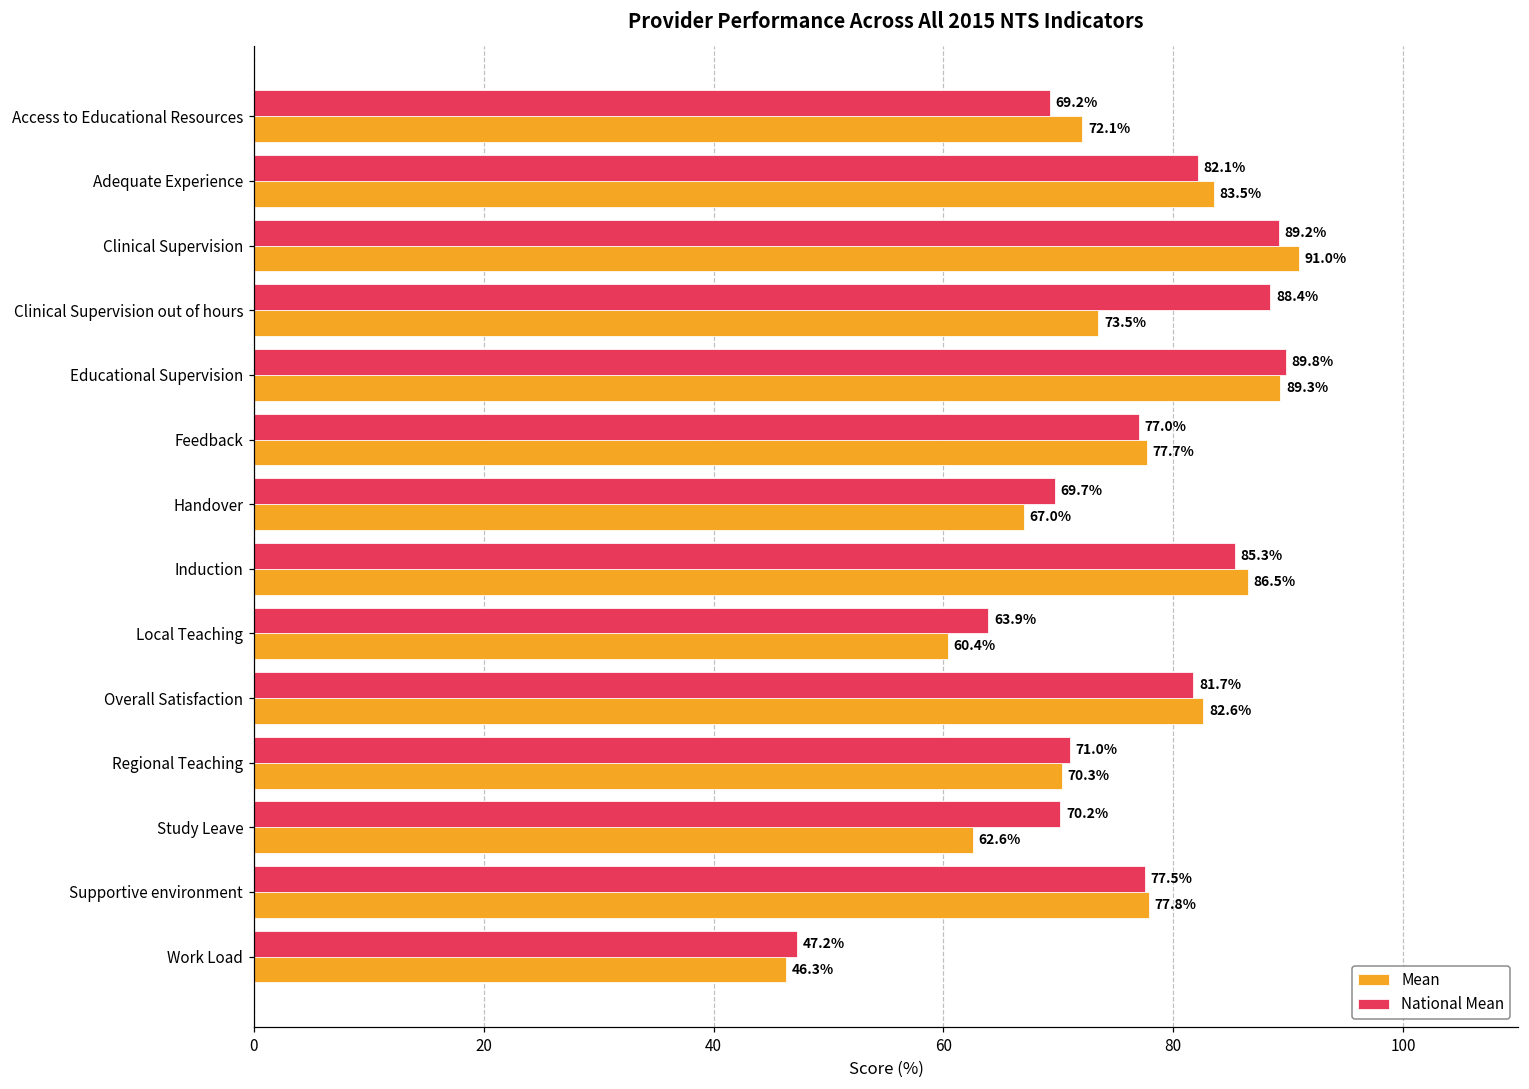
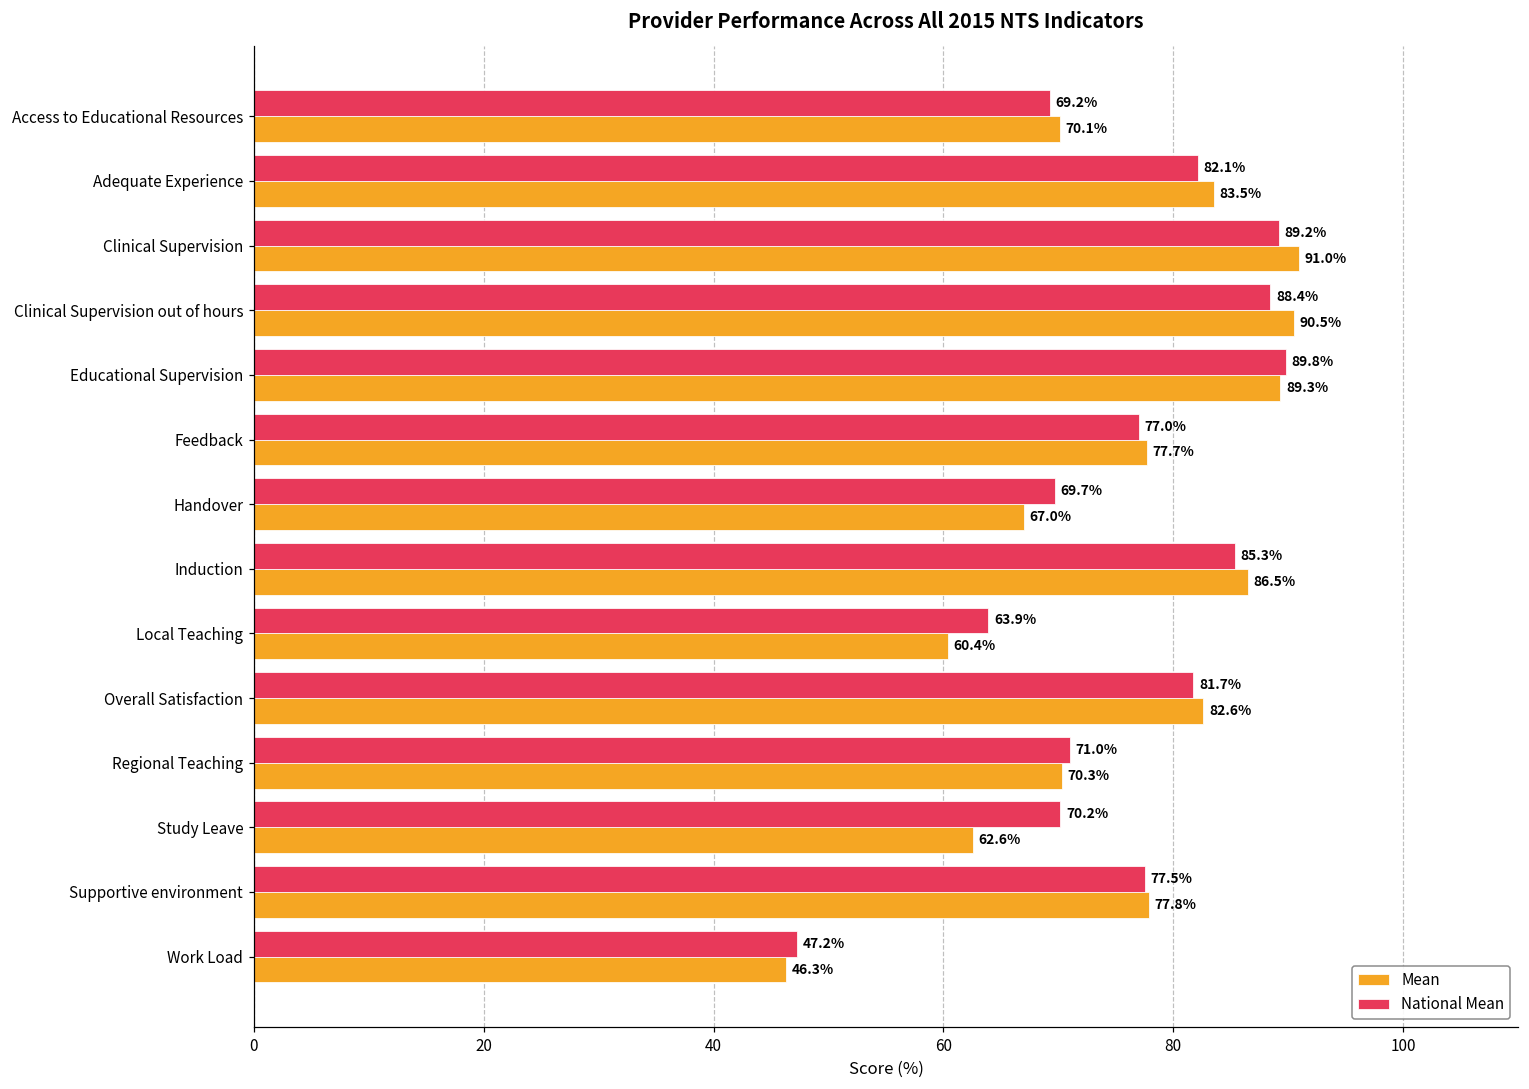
  {
    "Mean": {
-     "Access to Educational Resources": "72.1%",
+     "Access to Educational Resources": "70.1%",
      "Adequate Experience": "83.5%",
      "Clinical Supervision": "91.0%",
-     "Clinical Supervision out of hours": "73.5%",
+     "Clinical Supervision out of hours": "90.5%",
      "Educational Supervision": "89.3%",
      "Feedback": "77.7%",
      "Handover": "67.0%",
      "Induction": "86.5%",
      "Local Teaching": "60.4%",
      "Overall Satisfaction": "82.6%",
      "Regional Teaching": "70.3%",
      "Study Leave": "62.6%",
      "Supportive environment": "77.8%",
      "Work Load": "46.3%"
    },
    "National Mean": {
      "Access to Educational Resources": "69.2%",
      "Adequate Experience": "82.1%",
      "Clinical Supervision": "89.2%",
      "Clinical Supervision out of hours": "88.4%",
      "Educational Supervision": "89.8%",
      "Feedback": "77.0%",
      "Handover": "69.7%",
      "Induction": "85.3%",
      "Local Teaching": "63.9%",
      "Overall Satisfaction": "81.7%",
      "Regional Teaching": "71.0%",
      "Study Leave": "70.2%",
      "Supportive environment": "77.5%",
      "Work Load": "47.2%"
    }
  }
